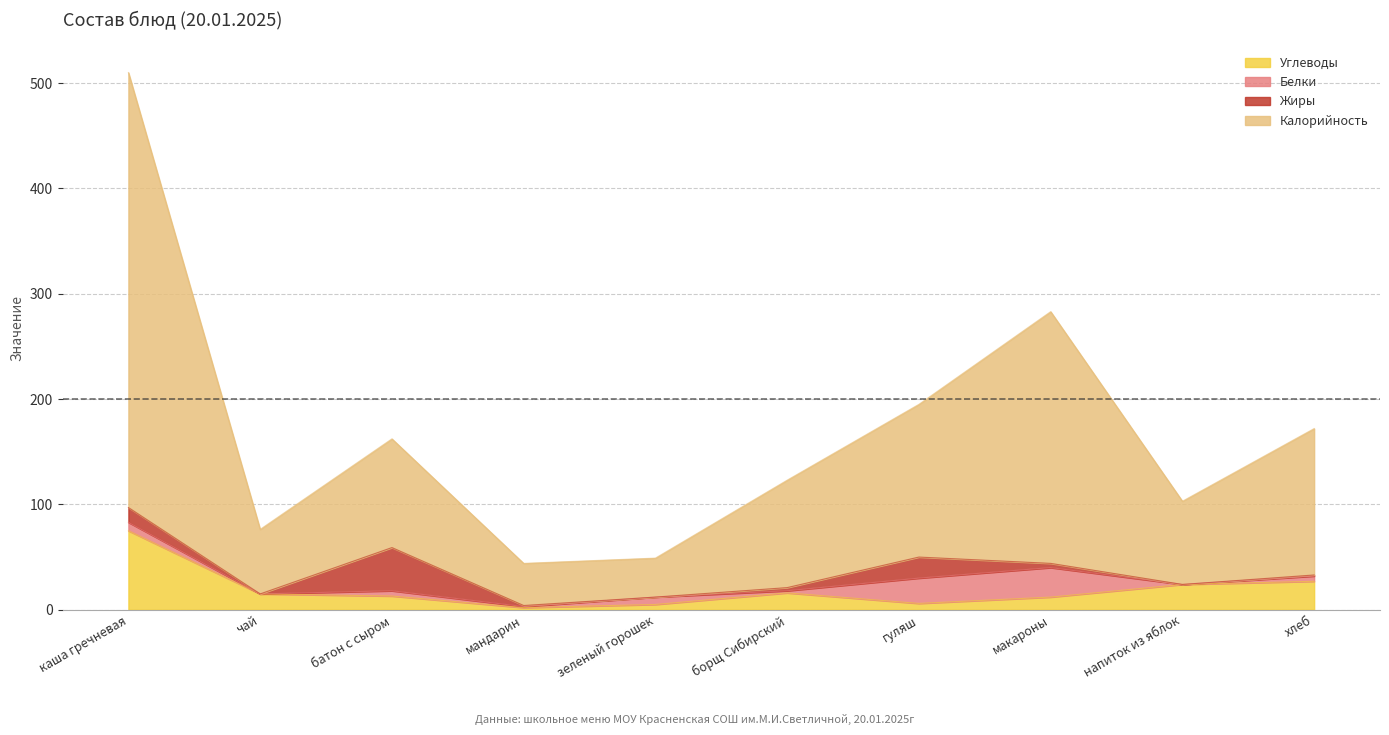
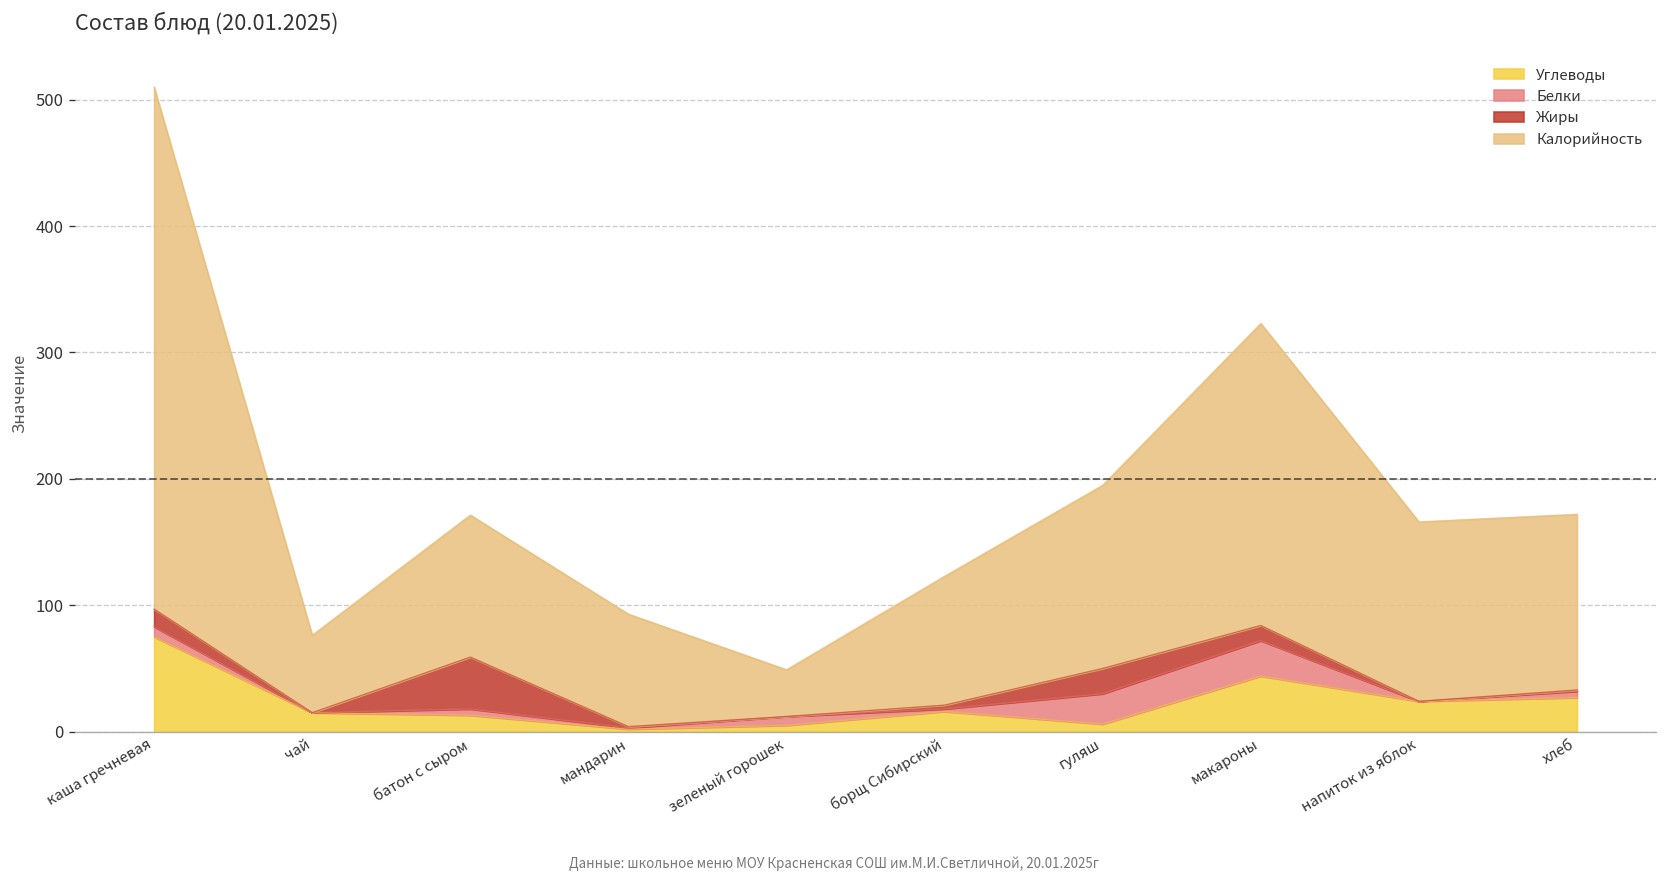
  {
    "Углеводы": {
      "каша гречневая": 75,
      "батон с сыром": 13,
      "зеленый горошек": 5,
      "гуляш": 6,
-     "макароны": 12,
+     "макароны": 44,
      "хлеб": 27
    },
    "Белки": {
      "каша гречневая": 8,
      "батон с сыром": 5,
      "гуляш": 24,
      "макароны": 28
    },
    "Жиры": {
      "каша гречневая": 14,
      "батон с сыром": 41,
      "борщ Сибирский": 3,
      "гуляш": 20,
-     "макароны": 4
+     "макароны": 12
    },
    "Калорийность": {
      "каша гречневая": 413,
      "чай": 61,
-     "батон с сыром": 103,
-     "мандарин": 40,
+     "батон с сыром": 112,
+     "мандарин": 89,
      "зеленый горошек": 37,
      "борщ Сибирский": 102,
      "гуляш": 145,
      "макароны": 239,
-     "напиток из яблок": 79,
+     "напиток из яблок": 142,
      "хлеб": 139
    }
  }
